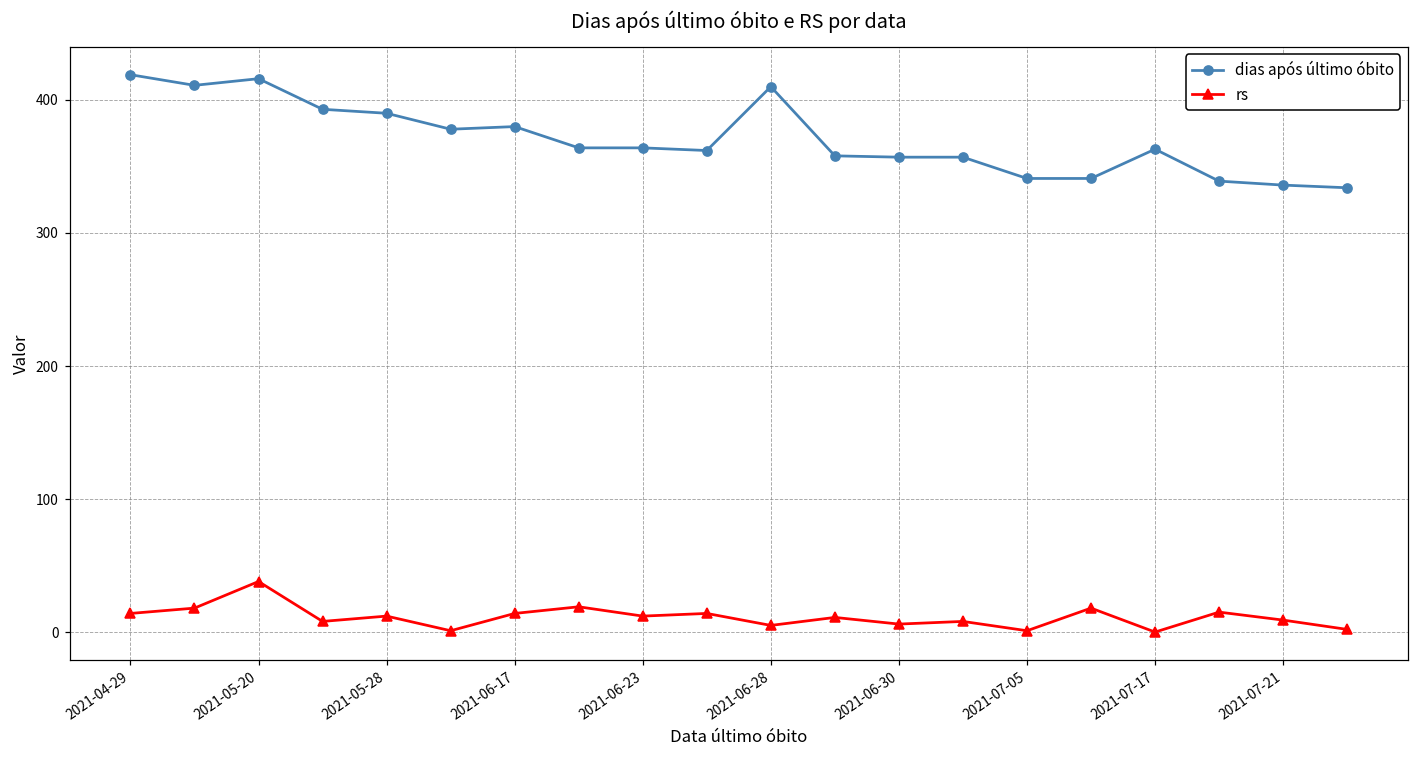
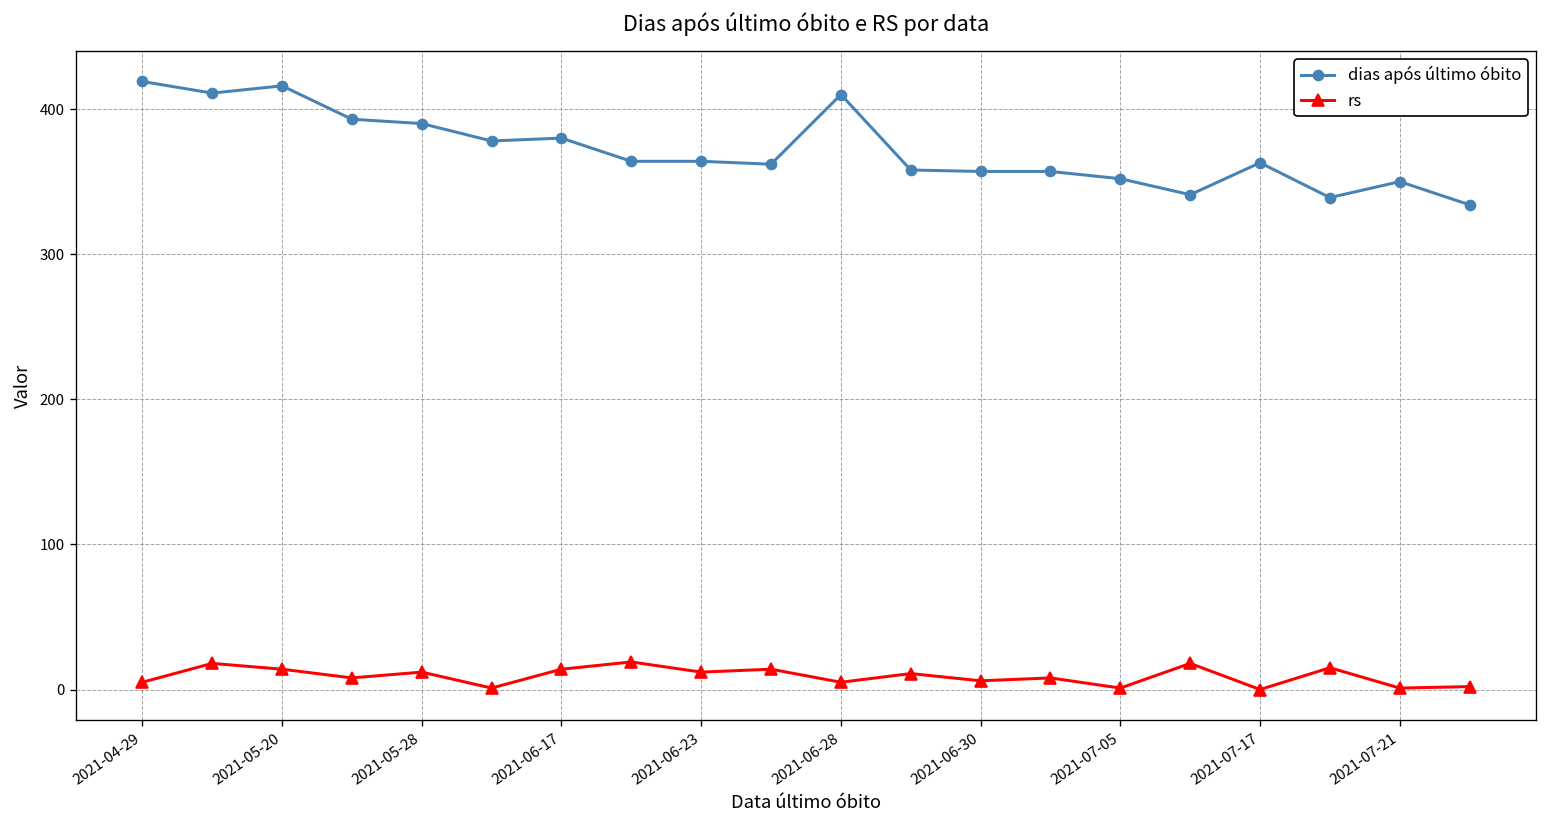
  {
    "dias após último óbito": {
      "2021-04-29": 419,
      "2021-05-20": 416,
      "2021-05-28": 390,
      "2021-06-17": 380,
      "2021-06-28": 410,
-     "2021-07-05": 341,
+     "2021-07-05": 352,
      "2021-07-17": 363,
-     "2021-07-21": 336
+     "2021-07-21": 350
    },
    "rs": {
-     "2021-04-29": 14,
-     "2021-05-20": 38,
+     "2021-04-29": 5,
+     "2021-05-20": 14,
      "2021-05-28": 12,
      "2021-06-17": 14,
      "2021-06-28": 5,
      "2021-07-05": 1,
      "2021-07-17": 0,
-     "2021-07-21": 9
+     "2021-07-21": 1
    }
  }
